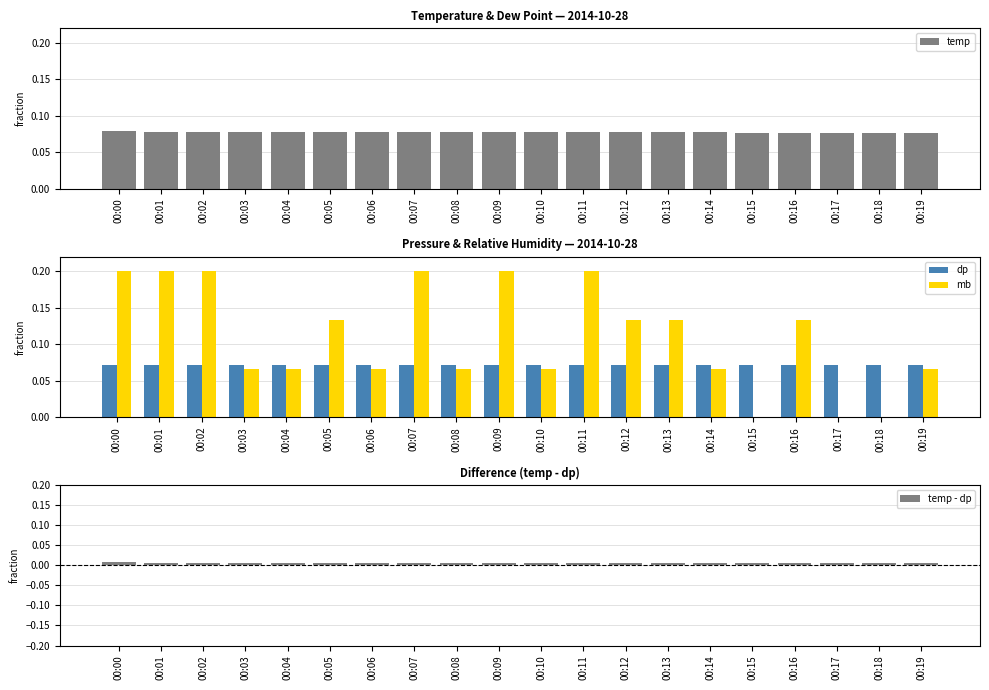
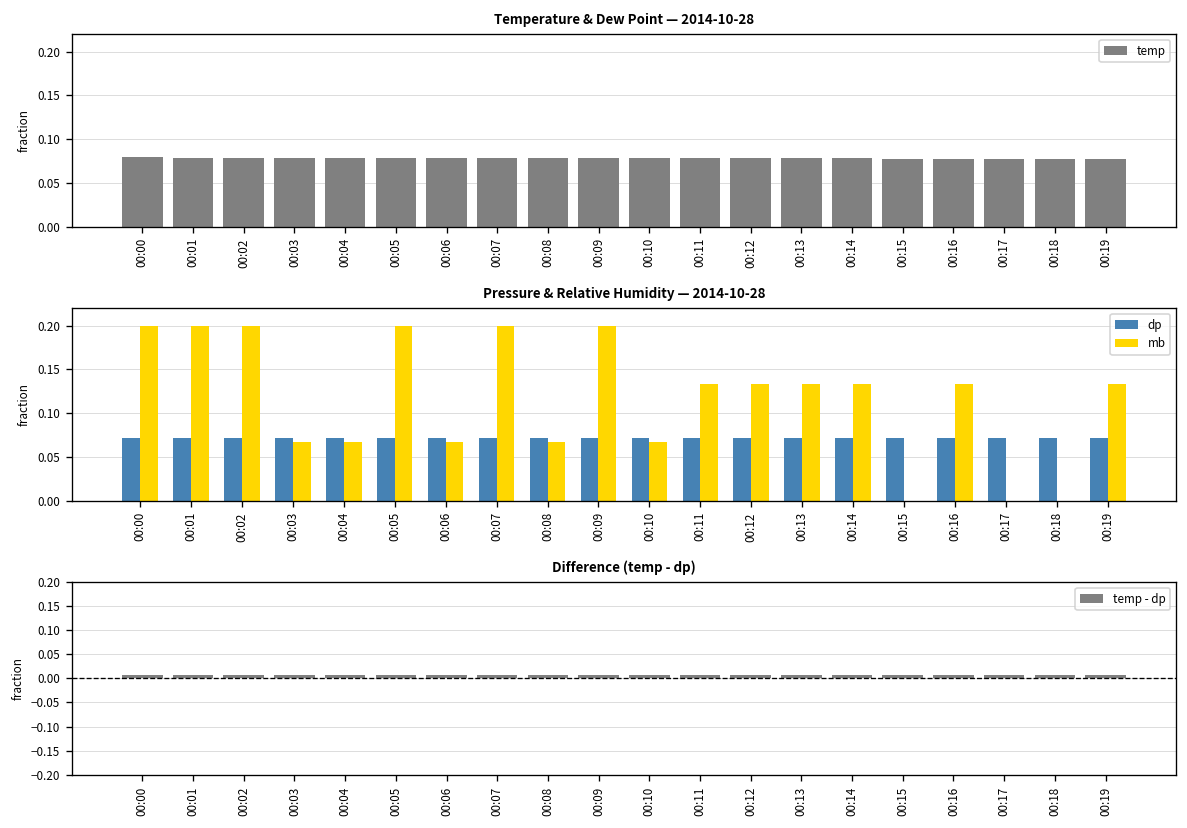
  {
    "Temperature & Dew Point — 2014-10-28": {
      "00:00": 0.08,
      "00:01": 0.08,
      "00:02": 0.08,
      "00:03": 0.08,
      "00:04": 0.08,
      "00:05": 0.08,
      "00:06": 0.08,
      "00:07": 0.08,
      "00:08": 0.08,
      "00:09": 0.08,
      "00:10": 0.08,
      "00:11": 0.08,
      "00:12": 0.08,
      "00:13": 0.08,
      "00:14": 0.08,
      "00:15": 0.08,
      "00:16": 0.08,
      "00:17": 0.08,
      "00:18": 0.08,
      "00:19": 0.08
    },
    "Pressure & Relative Humidity — 2014-10-28": {
      "dp": {
        "00:00": 0.07,
        "00:01": 0.07,
        "00:02": 0.07,
        "00:03": 0.07,
        "00:04": 0.07,
        "00:05": 0.07,
        "00:06": 0.07,
        "00:07": 0.07,
        "00:08": 0.07,
        "00:09": 0.07,
        "00:10": 0.07,
        "00:11": 0.07,
        "00:12": 0.07,
        "00:13": 0.07,
        "00:14": 0.07,
        "00:15": 0.07,
        "00:16": 0.07,
        "00:17": 0.07,
        "00:18": 0.07,
        "00:19": 0.07
      },
      "mb": {
        "00:00": 0.20,
        "00:01": 0.20,
        "00:02": 0.20,
        "00:03": 0.07,
        "00:04": 0.07,
-       "00:05": 0.13,
+       "00:05": 0.20,
        "00:06": 0.07,
        "00:07": 0.20,
        "00:08": 0.07,
        "00:09": 0.20,
        "00:10": 0.07,
-       "00:11": 0.20,
+       "00:11": 0.13,
        "00:12": 0.13,
        "00:13": 0.13,
-       "00:14": 0.07,
+       "00:14": 0.13,
        "00:15": 0.00,
        "00:16": 0.13,
        "00:17": 0.00,
        "00:18": 0.00,
-       "00:19": 0.07
+       "00:19": 0.13
      }
    },
    "Difference (temp - dp)": {
      "00:00": 0.01,
      "00:01": 0.01
    }
  }
